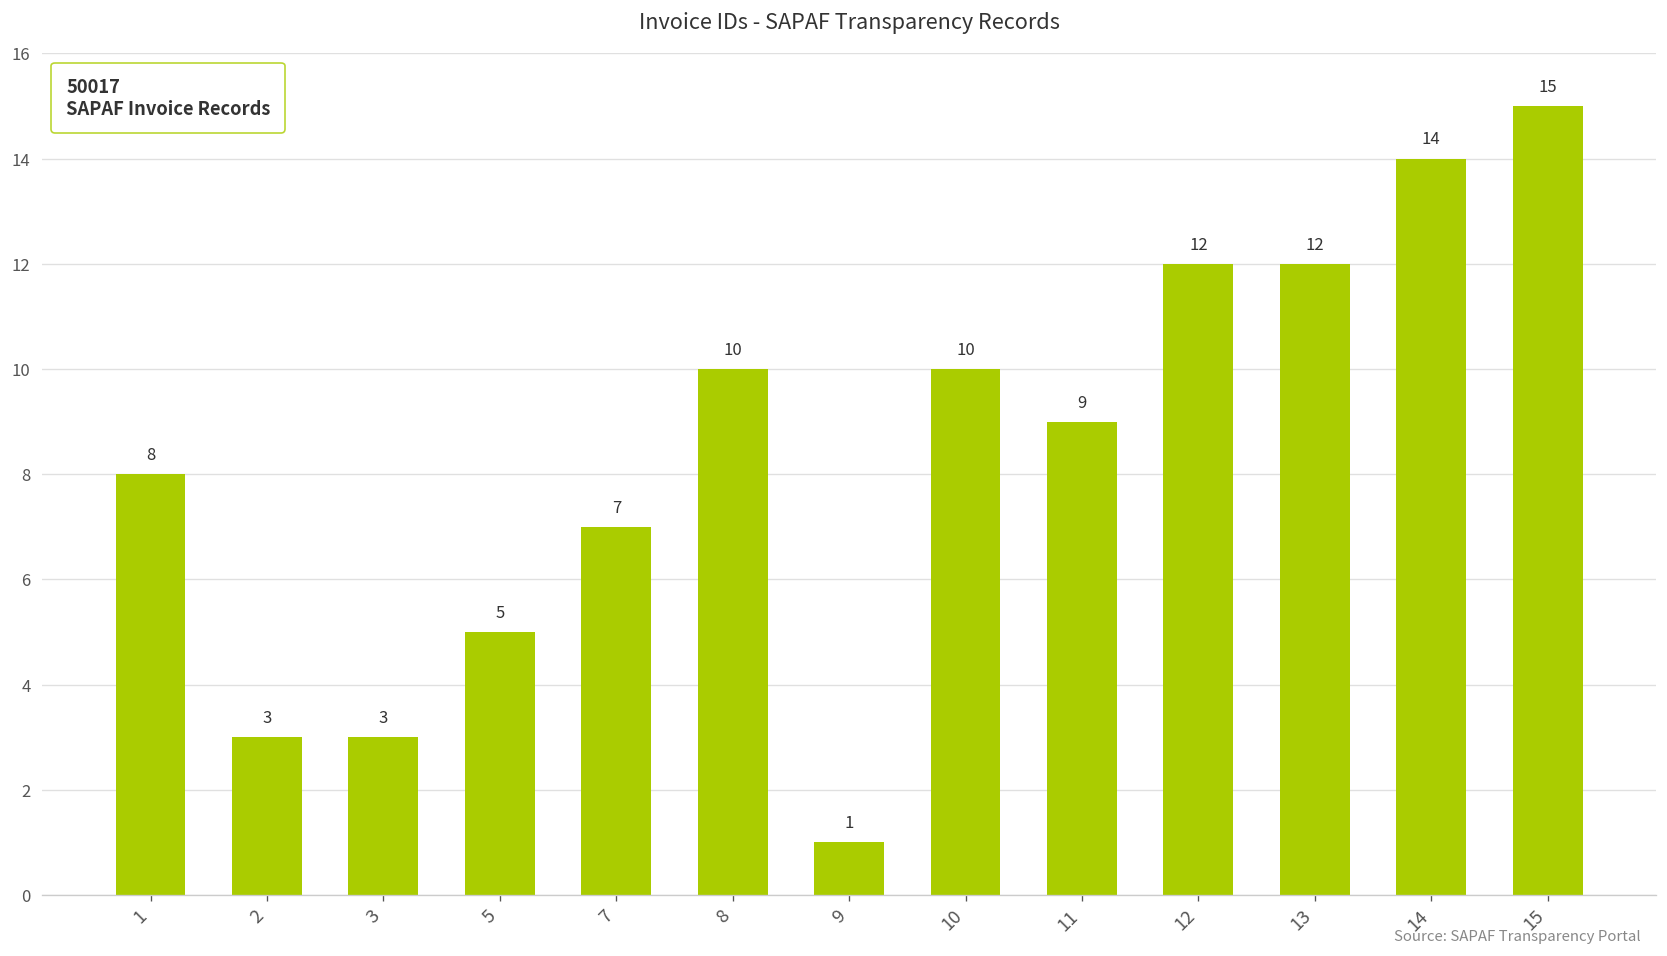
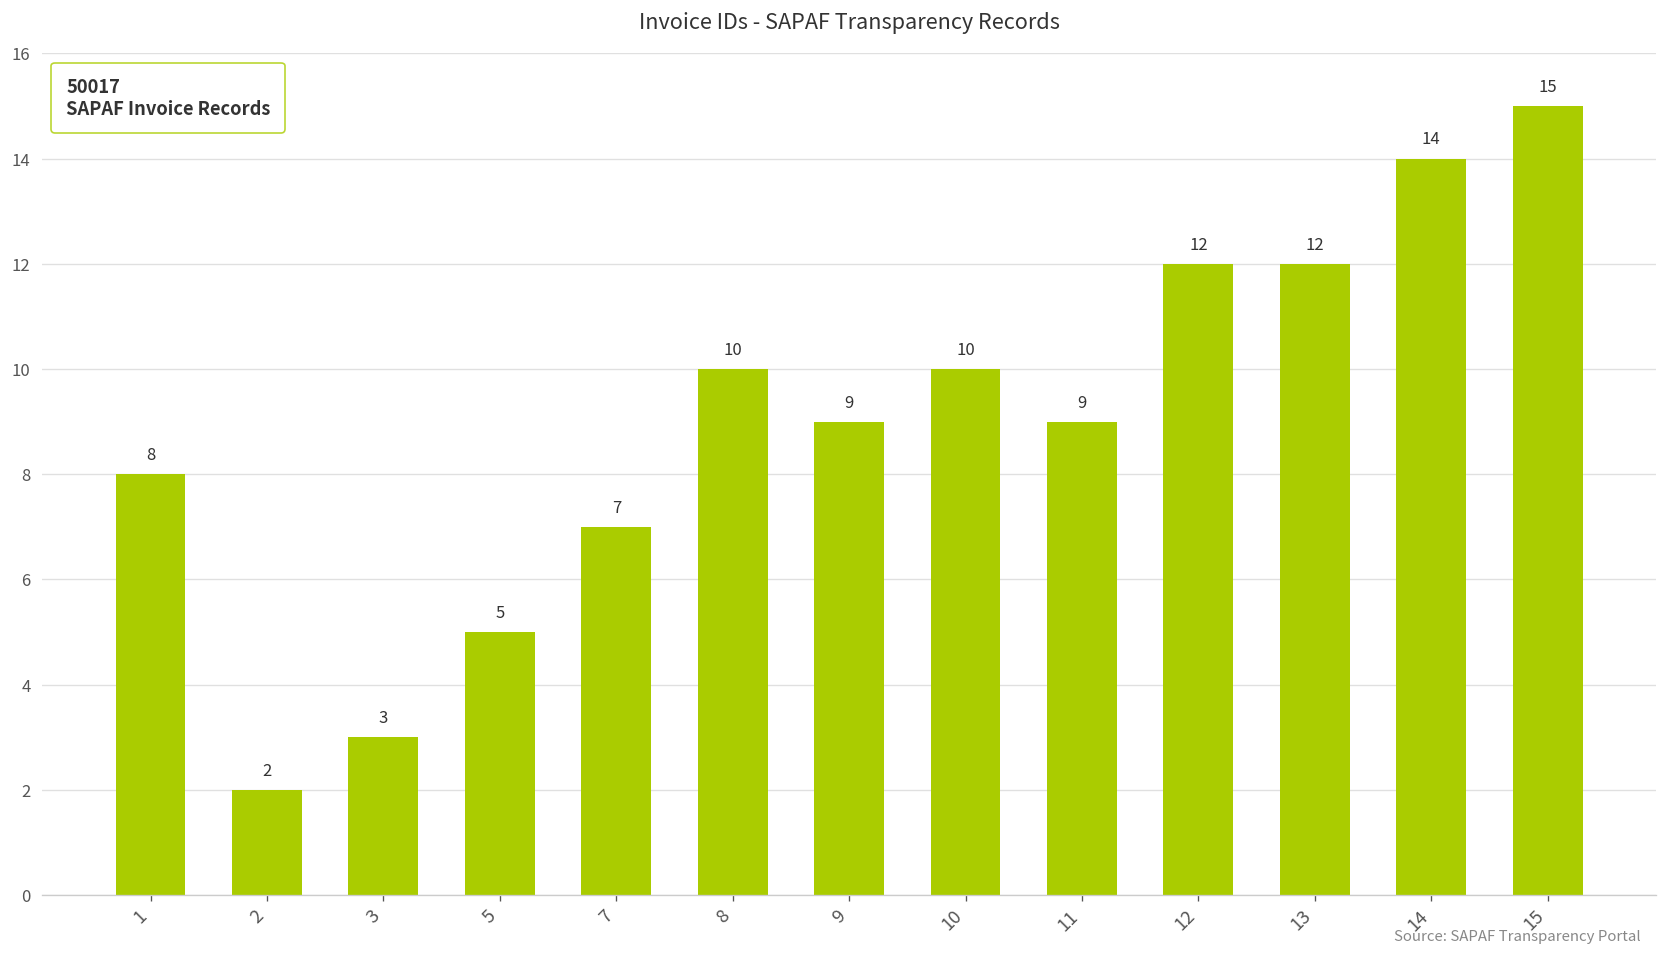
  {
    "1": 8,
-   "2": 3,
+   "2": 2,
    "3": 3,
    "5": 5,
    "7": 7,
    "8": 10,
-   "9": 1,
+   "9": 9,
    "10": 10,
    "11": 9,
    "12": 12,
    "13": 12,
    "14": 14,
    "15": 15
  }
